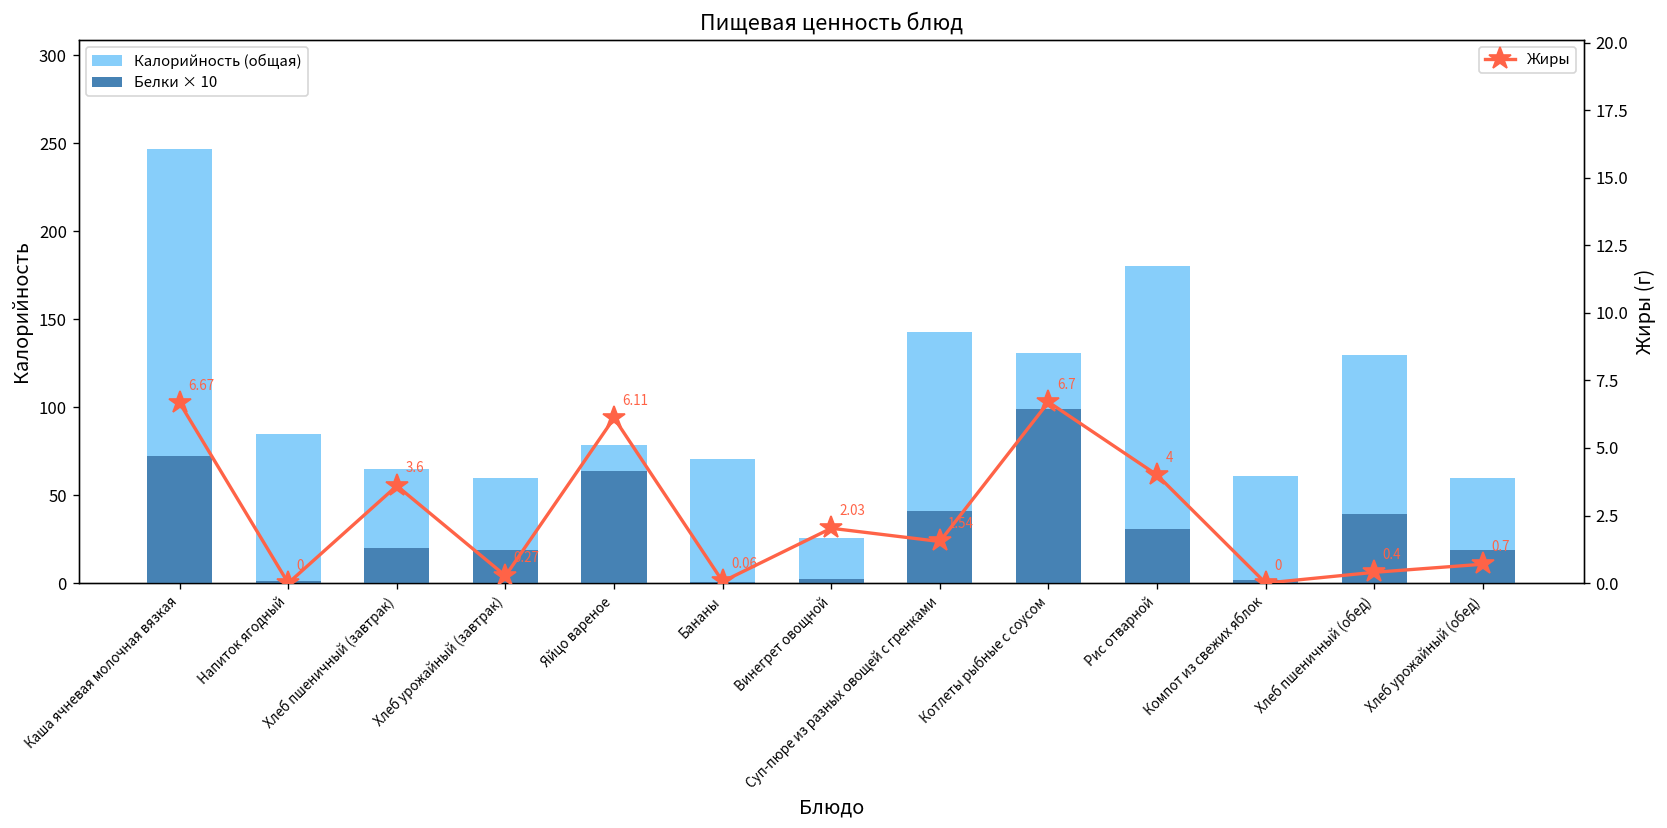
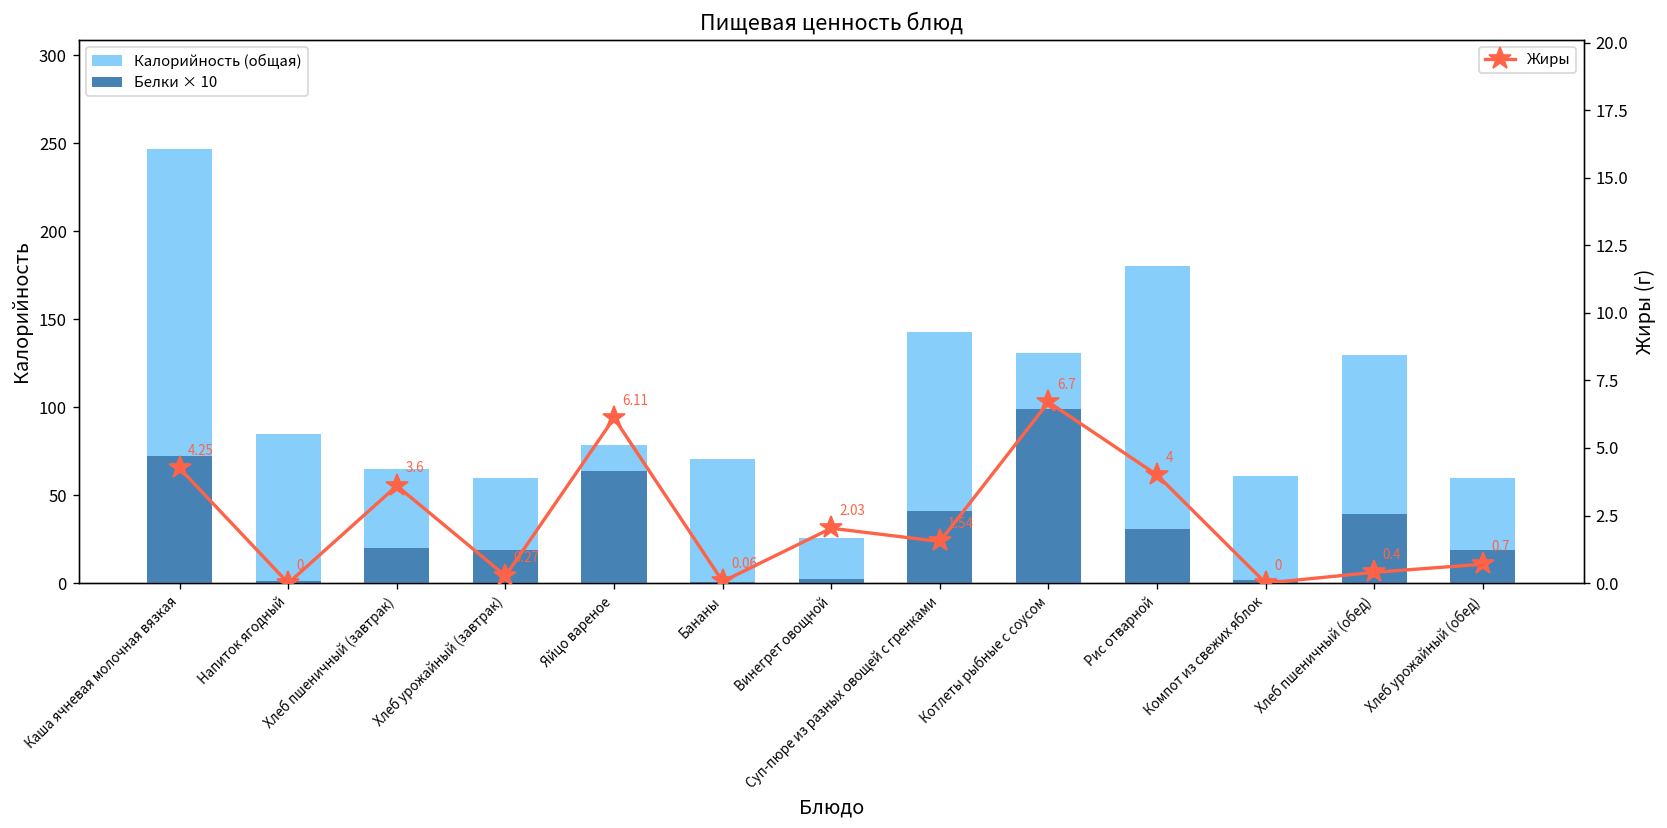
  {
    "Жиры": {
-     "Каша ячневая молочная вязкая": 6.67,
+     "Каша ячневая молочная вязкая": 4.25,
      "Напиток ягодный": 0,
      "Хлеб пшеничный (завтрак)": 3.6,
      "Хлеб урожайный (завтрак)": 0.27,
      "Яйцо вареное": 6.11,
      "Бананы": 0.06,
      "Винегрет овощной": 2.03,
      "Суп-пюре из разных овощей с гренками": 1.54,
      "Котлеты рыбные с соусом": 6.7,
      "Рис отварной": 4,
      "Компот из свежих яблок": 0,
      "Хлеб пшеничный (обед)": 0.4,
      "Хлеб урожайный (обед)": 0.7
    }
  }
